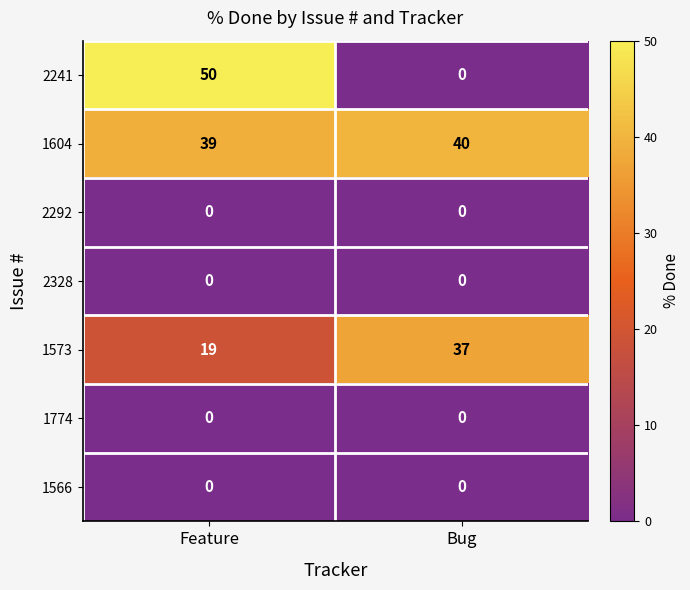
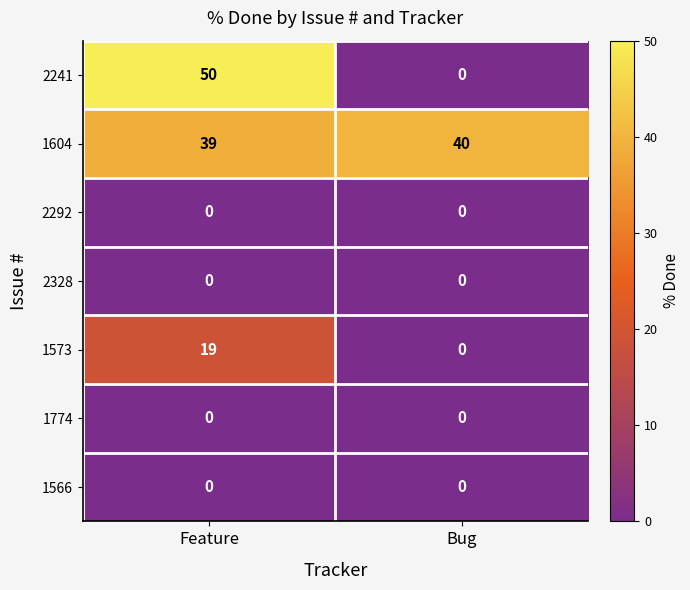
  {
    "2241": {
      "Feature": 50,
      "Bug": 0
    },
    "1604": {
      "Feature": 39,
      "Bug": 40
    },
    "2292": {
      "Feature": 0,
      "Bug": 0
    },
    "2328": {
      "Feature": 0,
      "Bug": 0
    },
    "1573": {
      "Feature": 19,
-     "Bug": 37
+     "Bug": 0
    },
    "1774": {
      "Feature": 0,
      "Bug": 0
    },
    "1566": {
      "Feature": 0,
      "Bug": 0
    }
  }
